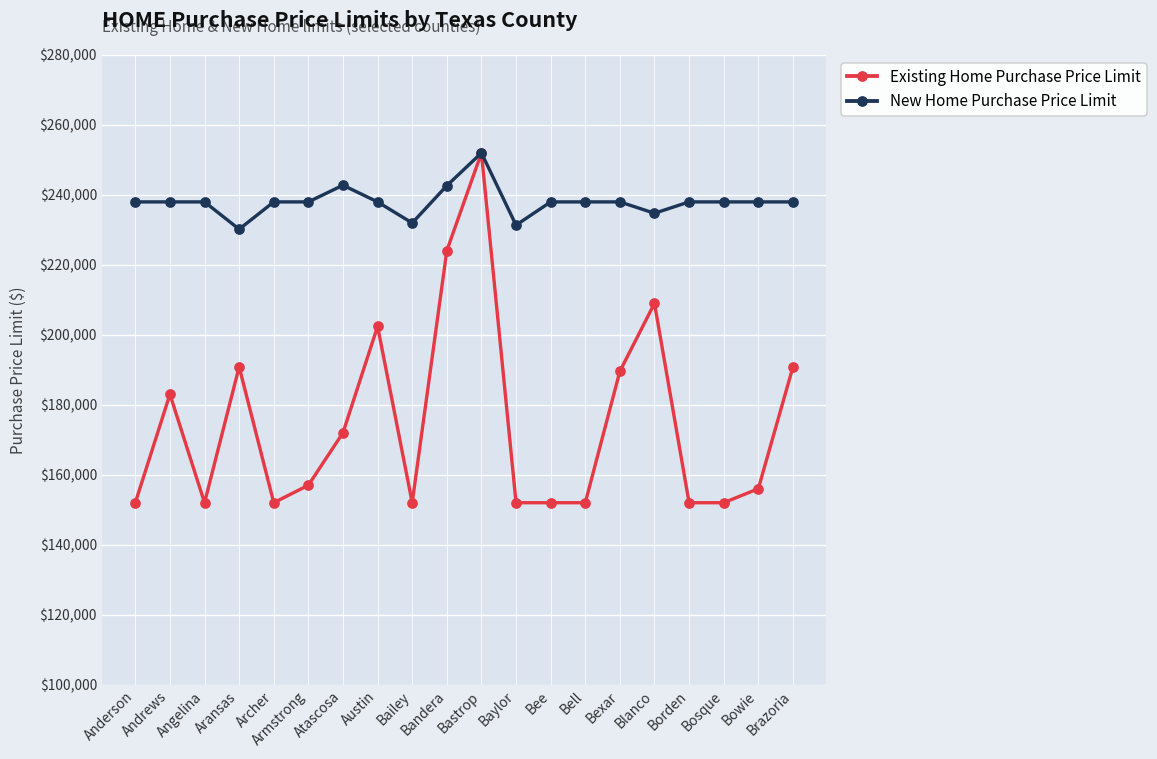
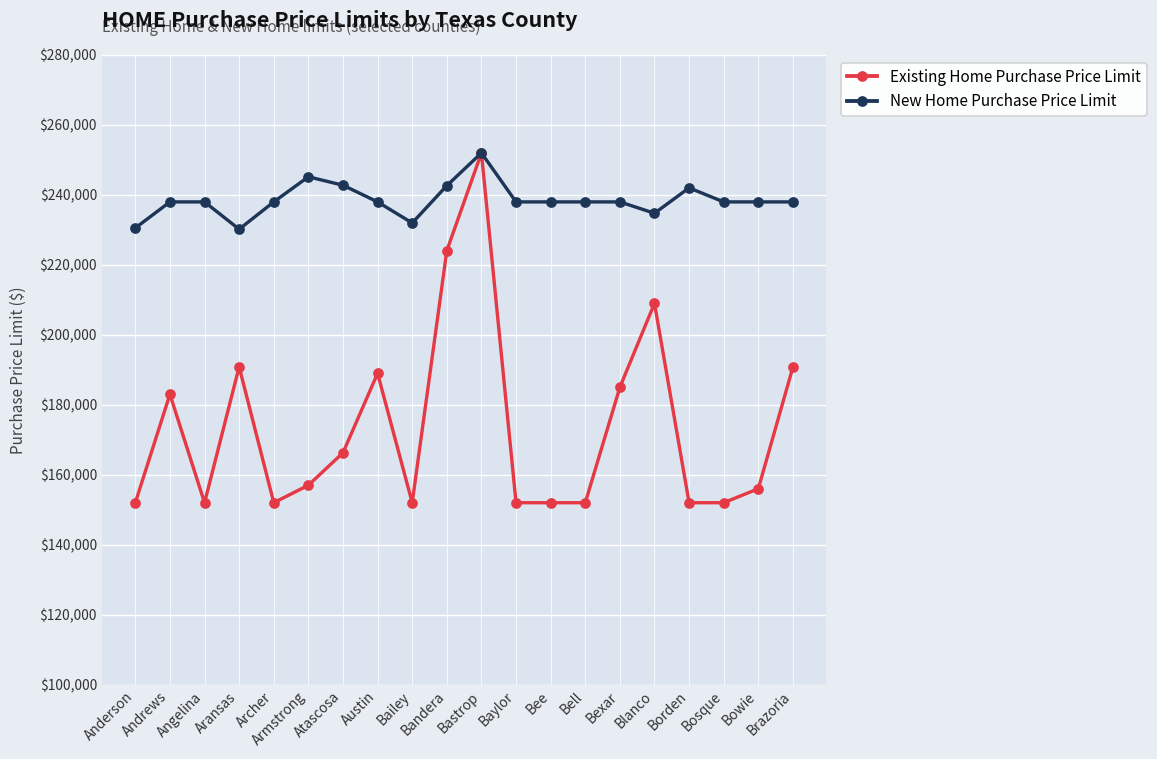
  {
    "Existing Home Purchase Price Limit": {
      "Anderson": "$152,000",
      "Andrews": "$183,000",
      "Angelina": "$152,000",
      "Aransas": "$191,000",
      "Archer": "$152,000",
      "Armstrong": "$157,000",
-     "Atascosa": "$172,000",
-     "Austin": "$202,000",
+     "Atascosa": "$166,000",
+     "Austin": "$189,000",
      "Bailey": "$152,000",
      "Bandera": "$224,000",
      "Baylor": "$152,000",
      "Bee": "$152,000",
      "Bell": "$152,000",
-     "Bexar": "$190,000",
+     "Bexar": "$185,000",
      "Blanco": "$209,000",
      "Borden": "$152,000",
      "Bosque": "$152,000",
      "Bowie": "$156,000",
      "Brazoria": "$191,000"
    },
    "New Home Purchase Price Limit": {
-     "Anderson": "$238,000",
+     "Anderson": "$231,000",
      "Andrews": "$238,000",
      "Angelina": "$238,000",
      "Aransas": "$230,000",
      "Archer": "$238,000",
-     "Armstrong": "$238,000",
+     "Armstrong": "$245,000",
      "Atascosa": "$243,000",
      "Austin": "$238,000",
      "Bailey": "$232,000",
      "Bandera": "$243,000",
-     "Baylor": "$231,000",
+     "Baylor": "$238,000",
      "Bee": "$238,000",
      "Bell": "$238,000",
      "Bexar": "$238,000",
      "Blanco": "$235,000",
-     "Borden": "$238,000",
+     "Borden": "$242,000",
      "Bosque": "$238,000",
      "Bowie": "$238,000",
      "Brazoria": "$238,000"
    }
  }
